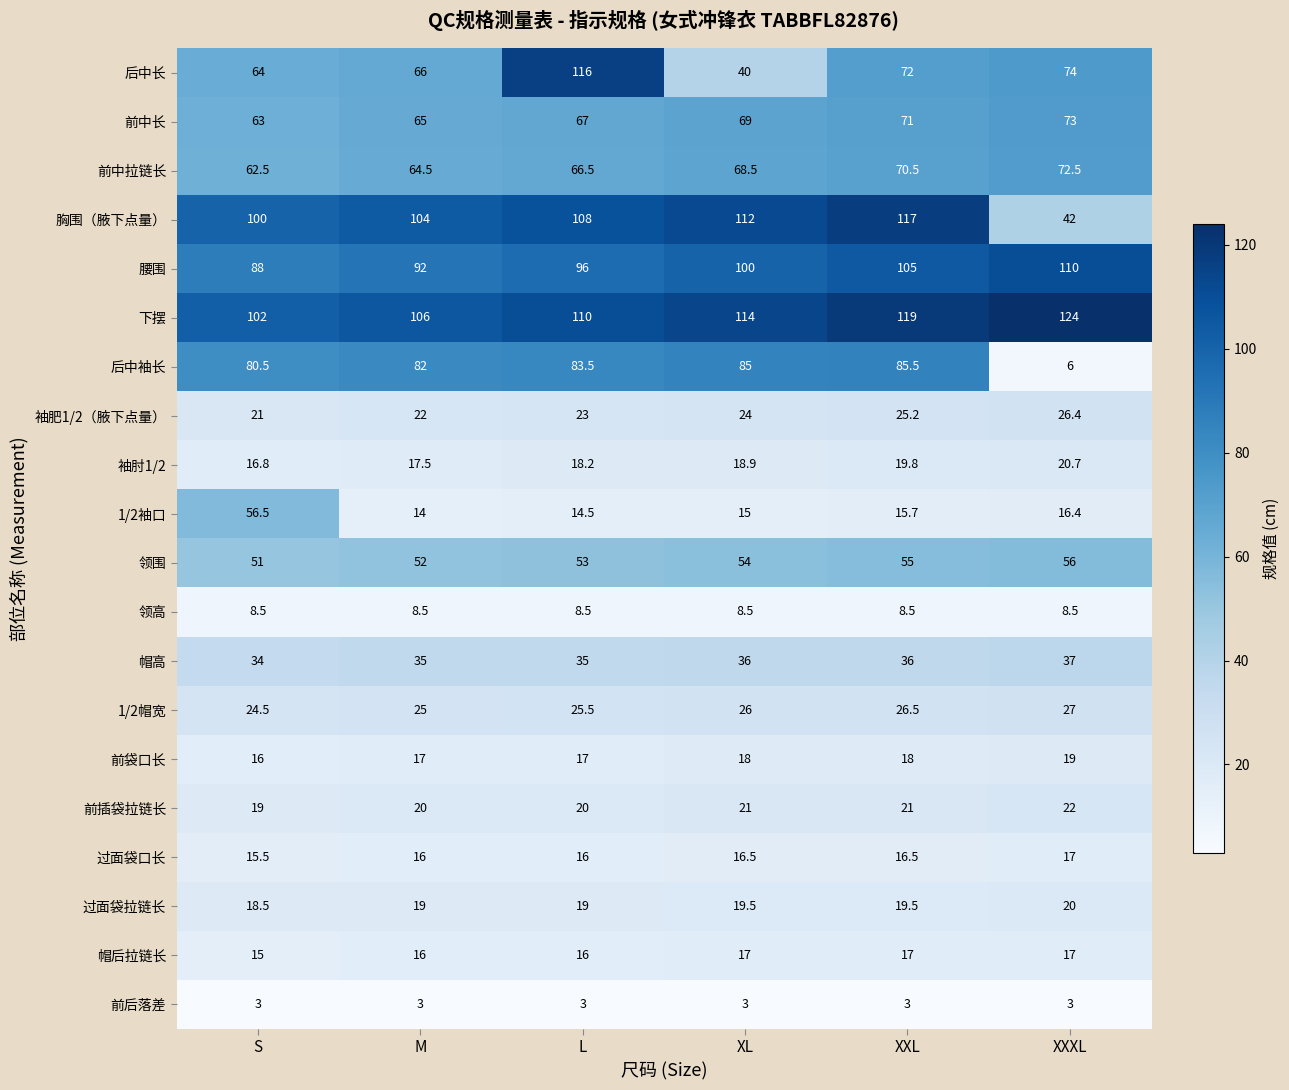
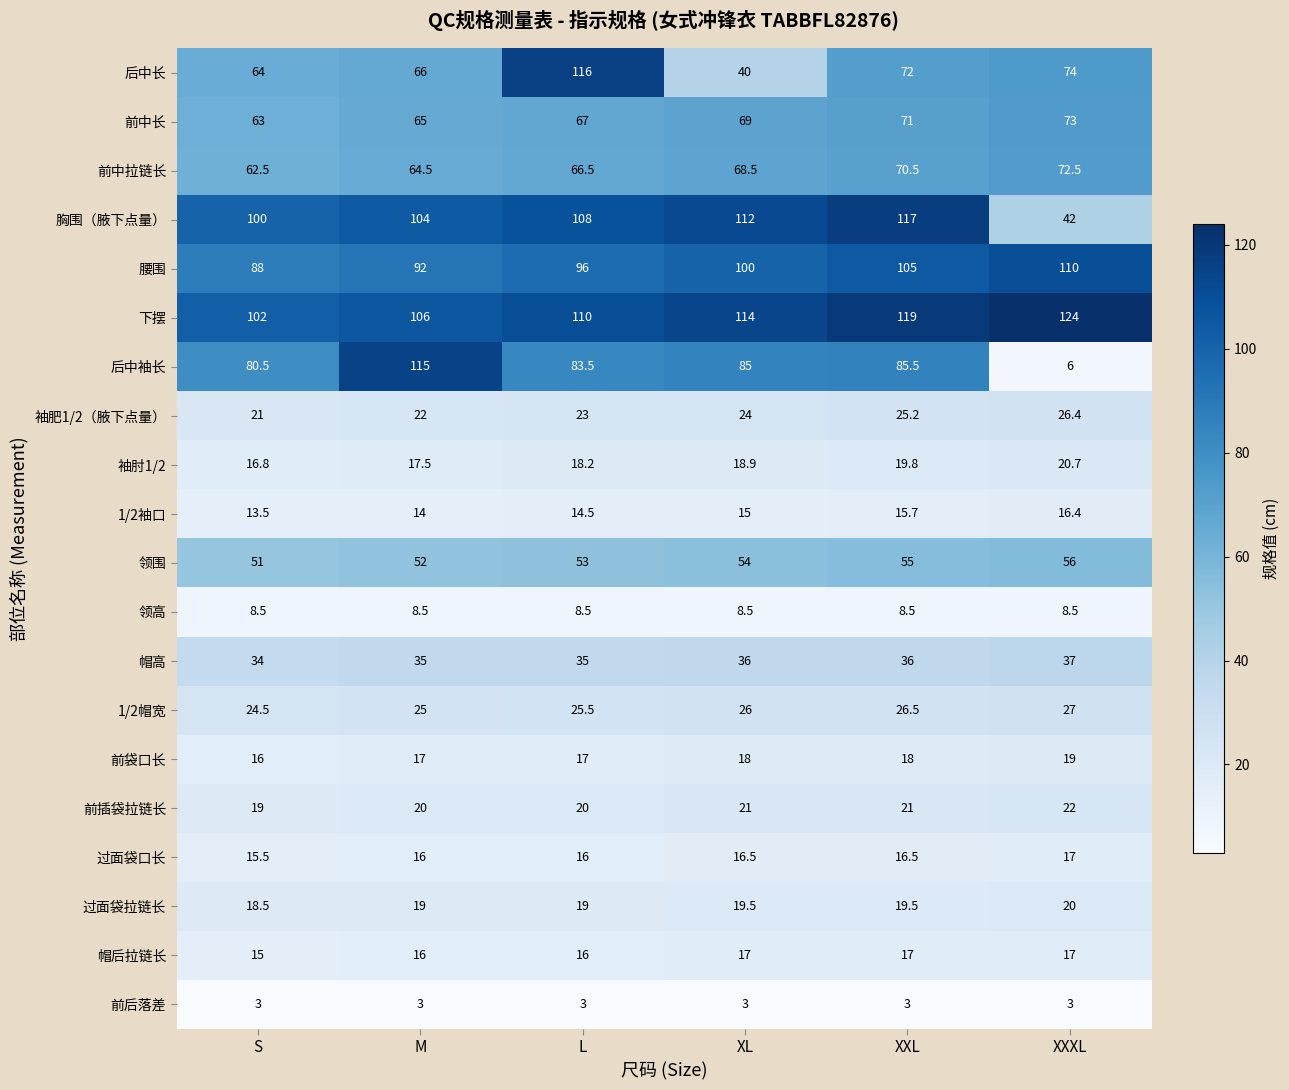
  {
    "后中长": {
      "S": 64,
      "M": 66,
      "L": 116,
      "XL": 40,
      "XXL": 72,
      "XXXL": 74
    },
    "前中长": {
      "S": 63,
      "M": 65,
      "L": 67,
      "XL": 69,
      "XXL": 71,
      "XXXL": 73
    },
    "前中拉链长": {
      "S": 62.5,
      "M": 64.5,
      "L": 66.5,
      "XL": 68.5,
      "XXL": 70.5,
      "XXXL": 72.5
    },
    "胸围（腋下点量）": {
      "S": 100,
      "M": 104,
      "L": 108,
      "XL": 112,
      "XXL": 117,
      "XXXL": 42
    },
    "腰围": {
      "S": 88,
      "M": 92,
      "L": 96,
      "XL": 100,
      "XXL": 105,
      "XXXL": 110
    },
    "下摆": {
      "S": 102,
      "M": 106,
      "L": 110,
      "XL": 114,
      "XXL": 119,
      "XXXL": 124
    },
    "后中袖长": {
      "S": 80.5,
-     "M": 82,
+     "M": 115,
      "L": 83.5,
      "XL": 85,
      "XXL": 85.5,
      "XXXL": 6
    },
    "袖肥1/2（腋下点量）": {
      "S": 21,
      "M": 22,
      "L": 23,
      "XL": 24,
      "XXL": 25.2,
      "XXXL": 26.4
    },
    "袖肘1/2": {
      "S": 16.8,
      "M": 17.5,
      "L": 18.2,
      "XL": 18.9,
      "XXL": 19.8,
      "XXXL": 20.7
    },
    "1/2袖口": {
-     "S": 56.5,
+     "S": 13.5,
      "M": 14,
      "L": 14.5,
      "XL": 15,
      "XXL": 15.7,
      "XXXL": 16.4
    },
    "领围": {
      "S": 51,
      "M": 52,
      "L": 53,
      "XL": 54,
      "XXL": 55,
      "XXXL": 56
    },
    "领高": {
      "S": 8.5,
      "M": 8.5,
      "L": 8.5,
      "XL": 8.5,
      "XXL": 8.5,
      "XXXL": 8.5
    },
    "帽高": {
      "S": 34,
      "M": 35,
      "L": 35,
      "XL": 36,
      "XXL": 36,
      "XXXL": 37
    },
    "1/2帽宽": {
      "S": 24.5,
      "M": 25,
      "L": 25.5,
      "XL": 26,
      "XXL": 26.5,
      "XXXL": 27
    },
    "前袋口长": {
      "S": 16,
      "M": 17,
      "L": 17,
      "XL": 18,
      "XXL": 18,
      "XXXL": 19
    },
    "前插袋拉链长": {
      "S": 19,
      "M": 20,
      "L": 20,
      "XL": 21,
      "XXL": 21,
      "XXXL": 22
    },
    "过面袋口长": {
      "S": 15.5,
      "M": 16,
      "L": 16,
      "XL": 16.5,
      "XXL": 16.5,
      "XXXL": 17
    },
    "过面袋拉链长": {
      "S": 18.5,
      "M": 19,
      "L": 19,
      "XL": 19.5,
      "XXL": 19.5,
      "XXXL": 20
    },
    "帽后拉链长": {
      "S": 15,
      "M": 16,
      "L": 16,
      "XL": 17,
      "XXL": 17,
      "XXXL": 17
    },
    "前后落差": {
      "S": 3,
      "M": 3,
      "L": 3,
      "XL": 3,
      "XXL": 3,
      "XXXL": 3
    }
  }
